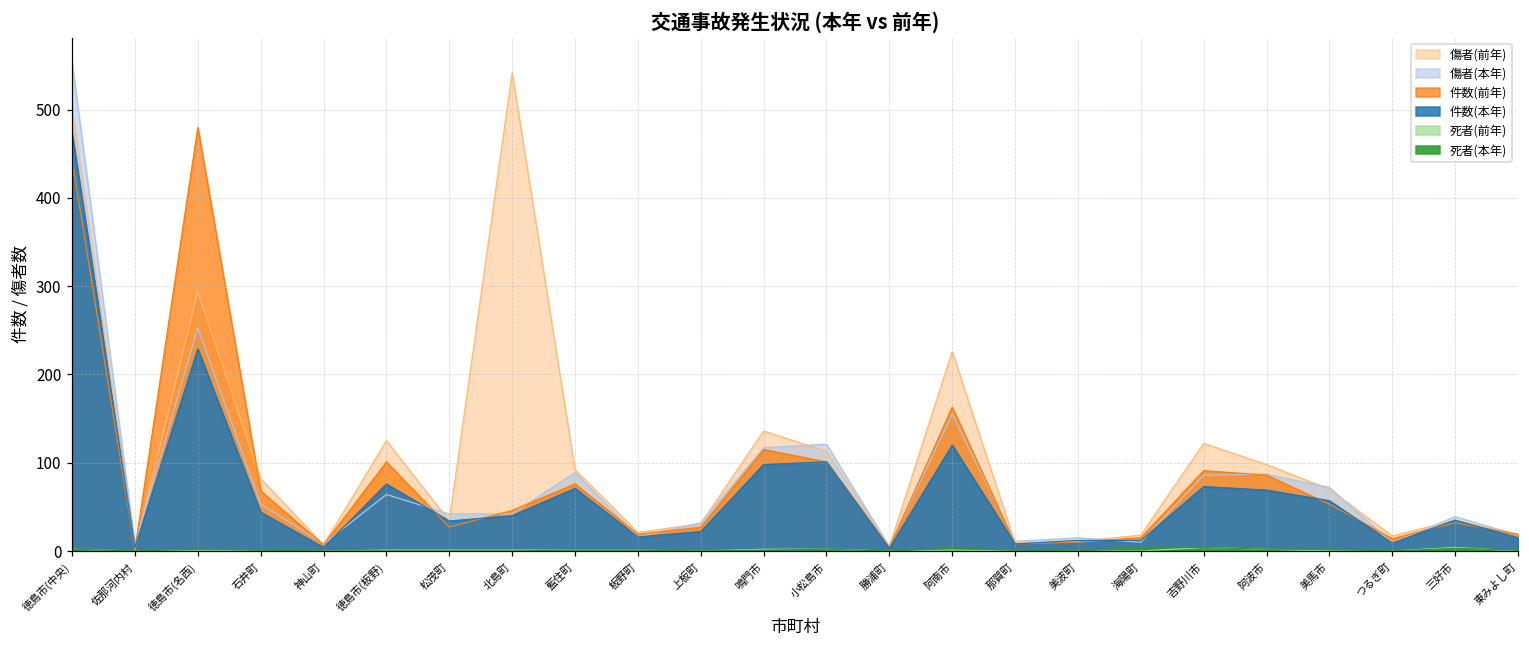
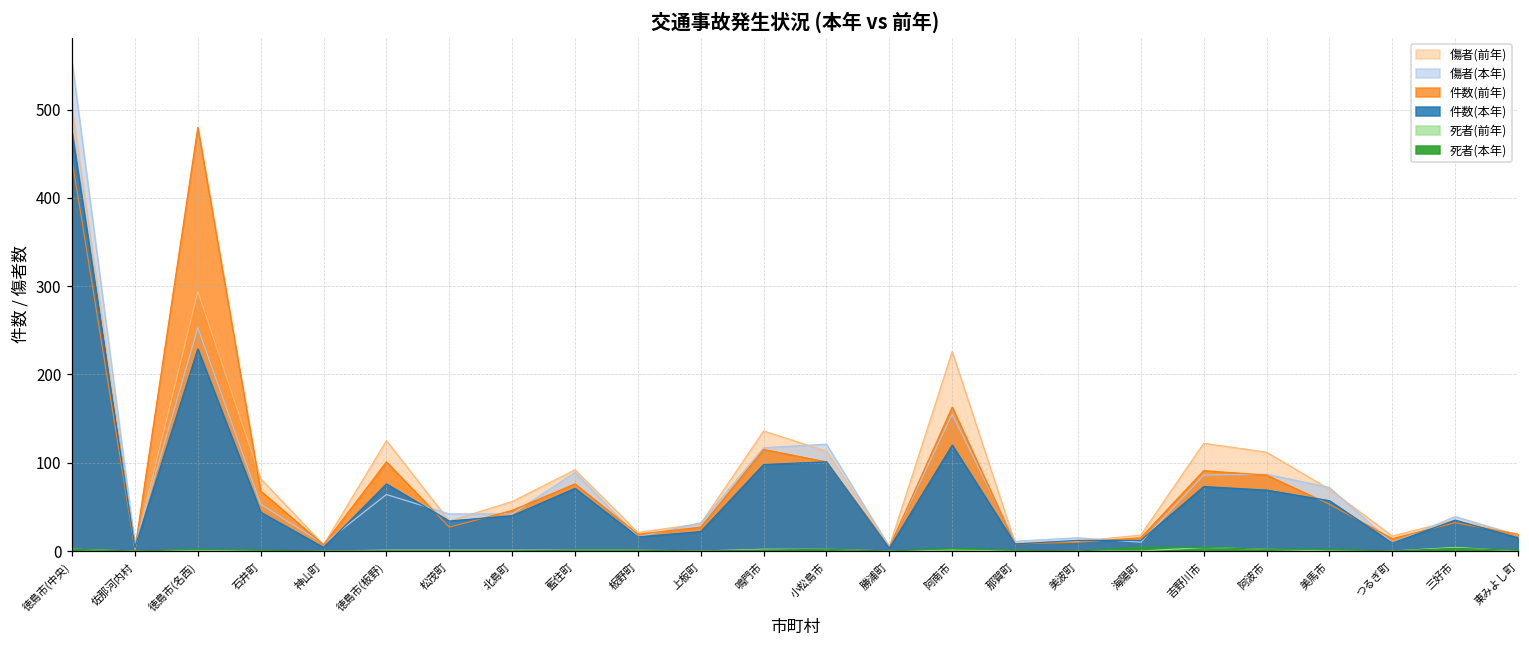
  {
    "傷者(前年)": {
      "徳島市(中央)": 500,
      "徳島市(名西)": 290,
      "石井町": 80,
      "徳島市(板野)": 130,
-     "北島町": 540,
+     "北島町": 60,
      "鳴門市": 140,
      "小松島市": 110,
      "阿南市": 230,
      "吉野川市": 120,
-     "阿波市": 100
+     "阿波市": 110
    },
    "傷者(本年)": {
      "徳島市(中央)": 550,
      "徳島市(名西)": 250,
      "石井町": 50,
      "徳島市(板野)": 60,
      "松茂町": 40,
      "小松島市": 120,
      "阿南市": 160,
      "吉野川市": 90,
      "三好市": 40
    },
    "件数(前年)": {
      "徳島市(中央)": 440,
      "徳島市(名西)": 480,
      "石井町": 70,
      "徳島市(板野)": 100,
      "松茂町": 30,
      "北島町": 50,
      "藍住町": 80,
      "上板町": 30,
      "阿南市": 160,
      "吉野川市": 90,
      "美馬市": 50
    },
    "件数(本年)": {
      "徳島市(中央)": 470,
      "徳島市(名西)": 230,
      "石井町": 40,
      "徳島市(板野)": 80,
      "藍住町": 70,
      "上板町": 20,
      "鳴門市": 100,
      "阿南市": 120,
      "吉野川市": 70,
      "阿波市": 70,
      "美馬市": 60
    },
    "死者(前年)": {
      "海陽町": 0
    },
    "死者(本年)": {
      "海陽町": 0
    }
  }
